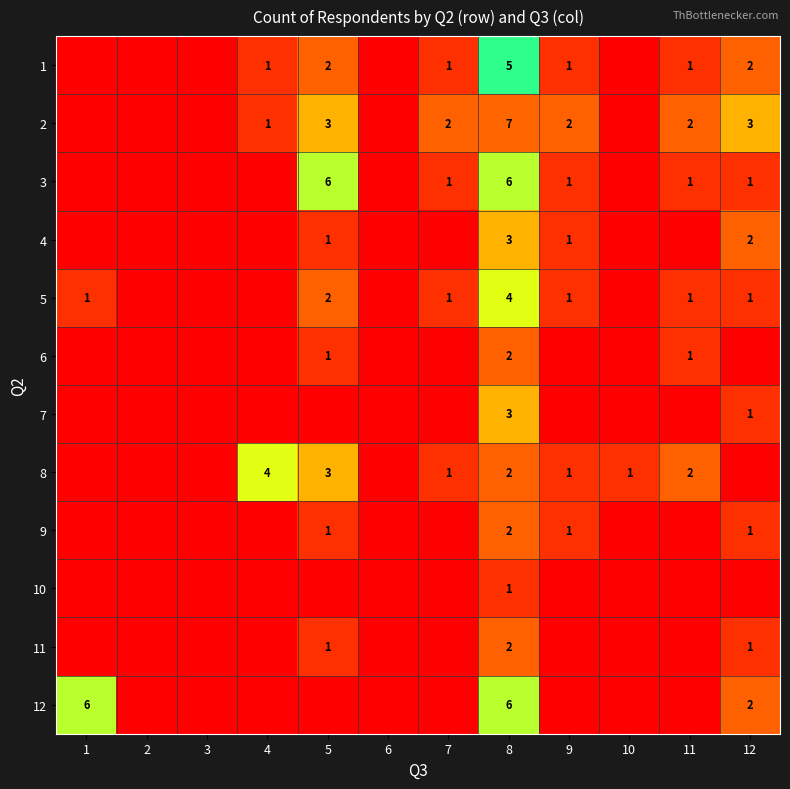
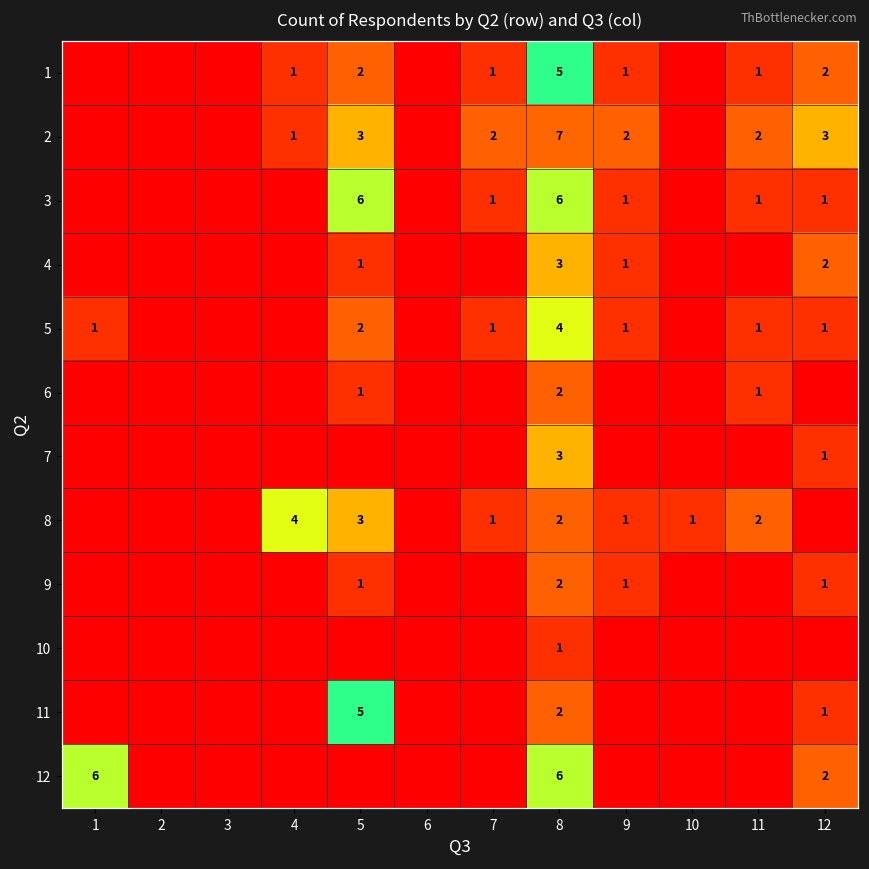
  {
    "1": {
      "4": 1,
      "5": 2,
      "7": 1,
      "8": 5,
      "9": 1,
      "11": 1,
      "12": 2
    },
    "2": {
      "4": 1,
      "5": 3,
      "7": 2,
      "8": 7,
      "9": 2,
      "11": 2,
      "12": 3
    },
    "3": {
      "5": 6,
      "7": 1,
      "8": 6,
      "9": 1,
      "11": 1,
      "12": 1
    },
    "4": {
      "5": 1,
      "8": 3,
      "9": 1,
      "12": 2
    },
    "5": {
      "1": 1,
      "5": 2,
      "7": 1,
      "8": 4,
      "9": 1,
      "11": 1,
      "12": 1
    },
    "6": {
      "5": 1,
      "8": 2,
      "11": 1
    },
    "7": {
      "8": 3,
      "12": 1
    },
    "8": {
      "4": 4,
      "5": 3,
      "7": 1,
      "8": 2,
      "9": 1,
      "10": 1,
      "11": 2
    },
    "9": {
      "5": 1,
      "8": 2,
      "9": 1,
      "12": 1
    },
    "10": {
      "8": 1
    },
    "11": {
-     "5": 1,
+     "5": 5,
      "8": 2,
      "12": 1
    },
    "12": {
      "1": 6,
      "8": 6,
      "12": 2
    }
  }
